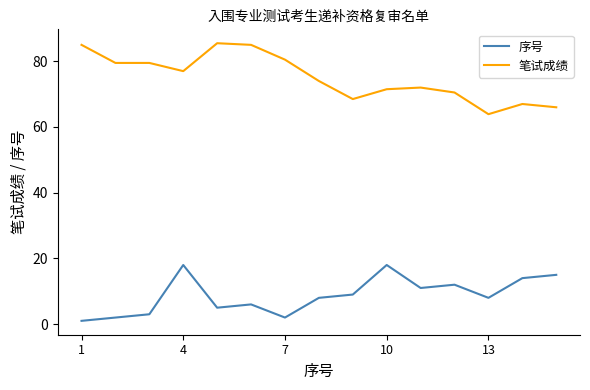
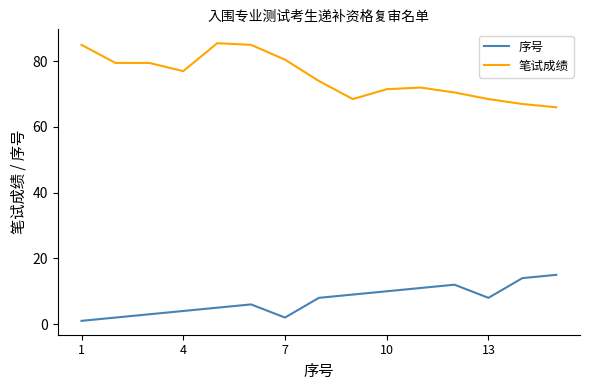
  {
    "序号": {
      "1": 1,
-     "4": 18,
+     "4": 4,
      "7": 2,
-     "10": 18,
+     "10": 10,
      "13": 8
    },
    "笔试成绩": {
      "1": 85,
      "4": 77,
      "7": 81,
      "10": 72,
-     "13": 64
+     "13": 69
    }
  }
